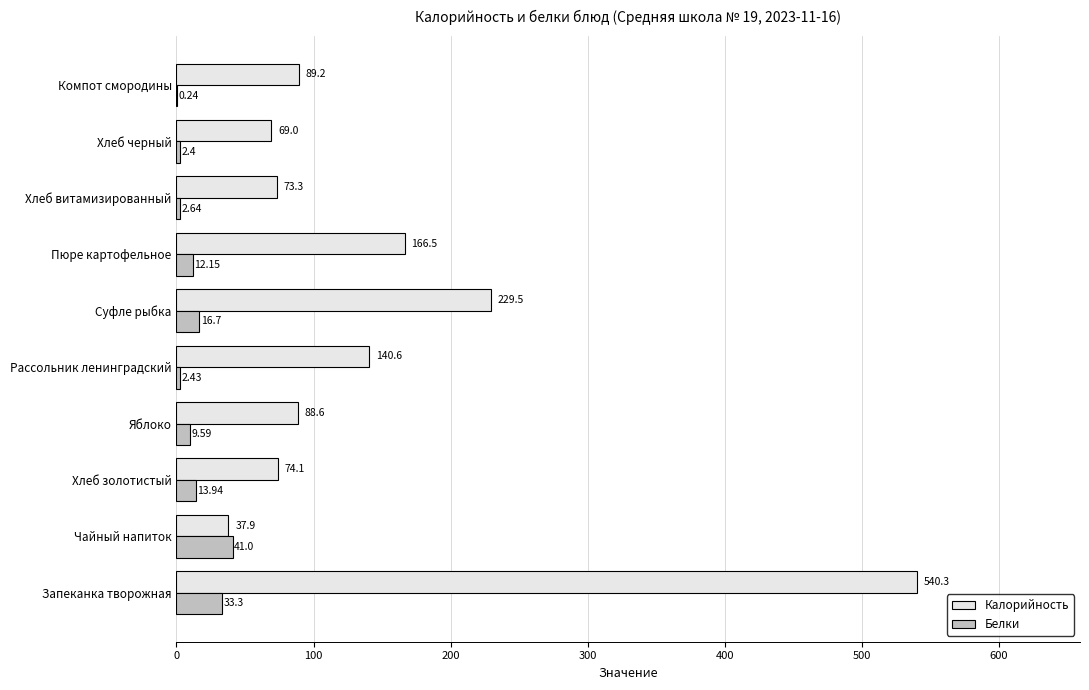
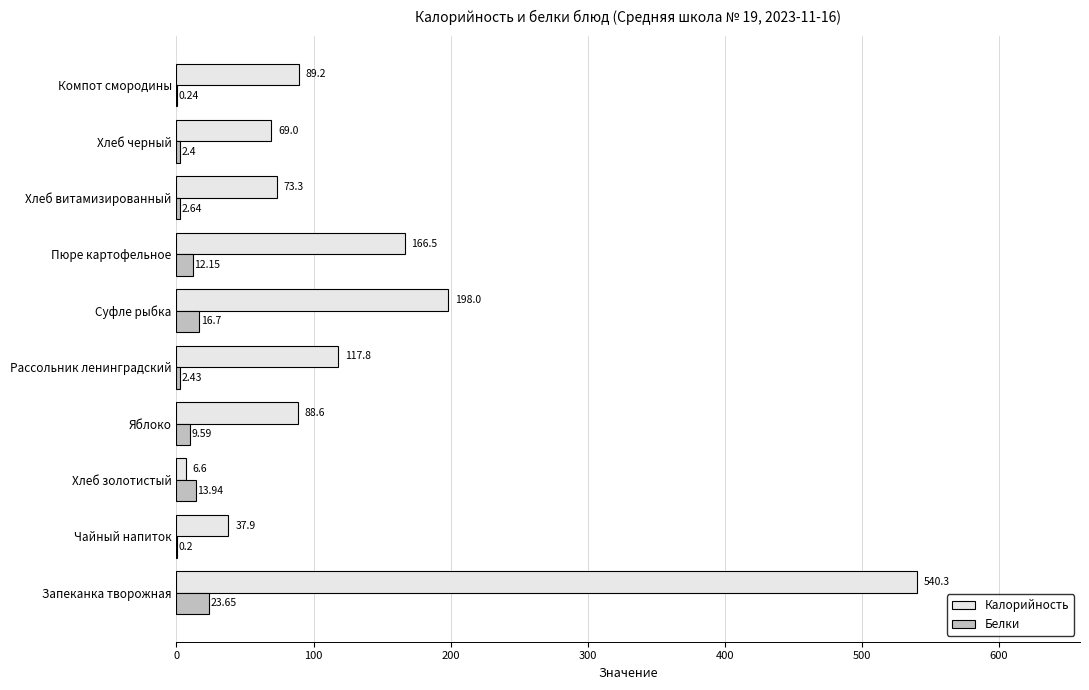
  {
    "Калорийность": {
      "Компот смородины": 89.2,
      "Хлеб черный": 69.0,
      "Хлеб витамизированный": 73.3,
      "Пюре картофельное": 166.5,
-     "Суфле рыбка": 229.5,
-     "Рассольник ленинградский": 140.6,
+     "Суфле рыбка": 198.0,
+     "Рассольник ленинградский": 117.8,
      "Яблоко": 88.6,
-     "Хлеб золотистый": 74.1,
+     "Хлеб золотистый": 6.6,
      "Чайный напиток": 37.9,
      "Запеканка творожная": 540.3
    },
    "Белки": {
      "Компот смородины": 0.24,
      "Хлеб черный": 2.4,
      "Хлеб витамизированный": 2.64,
      "Пюре картофельное": 12.15,
      "Суфле рыбка": 16.7,
      "Рассольник ленинградский": 2.43,
      "Яблоко": 9.59,
      "Хлеб золотистый": 13.94,
-     "Чайный напиток": 41.0,
-     "Запеканка творожная": 33.3
+     "Чайный напиток": 0.2,
+     "Запеканка творожная": 23.65
    }
  }
